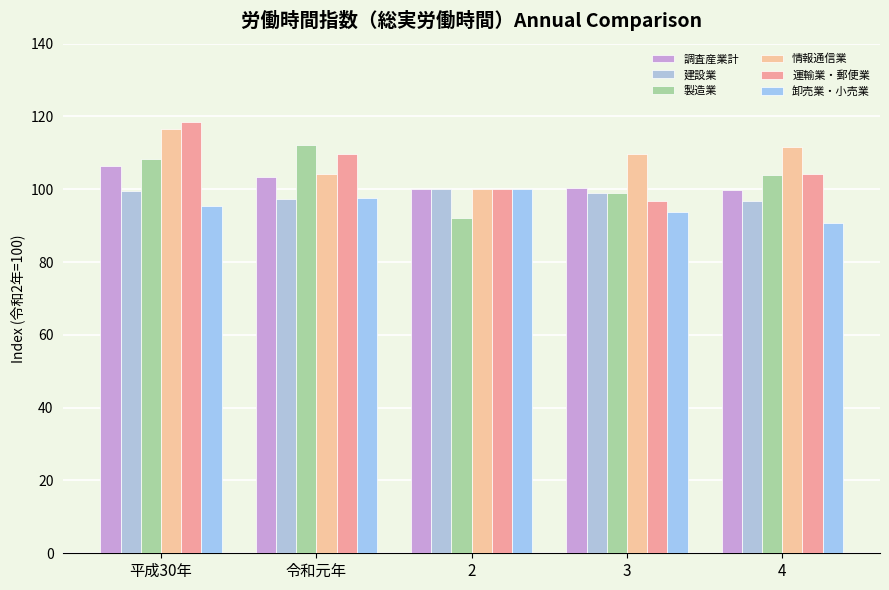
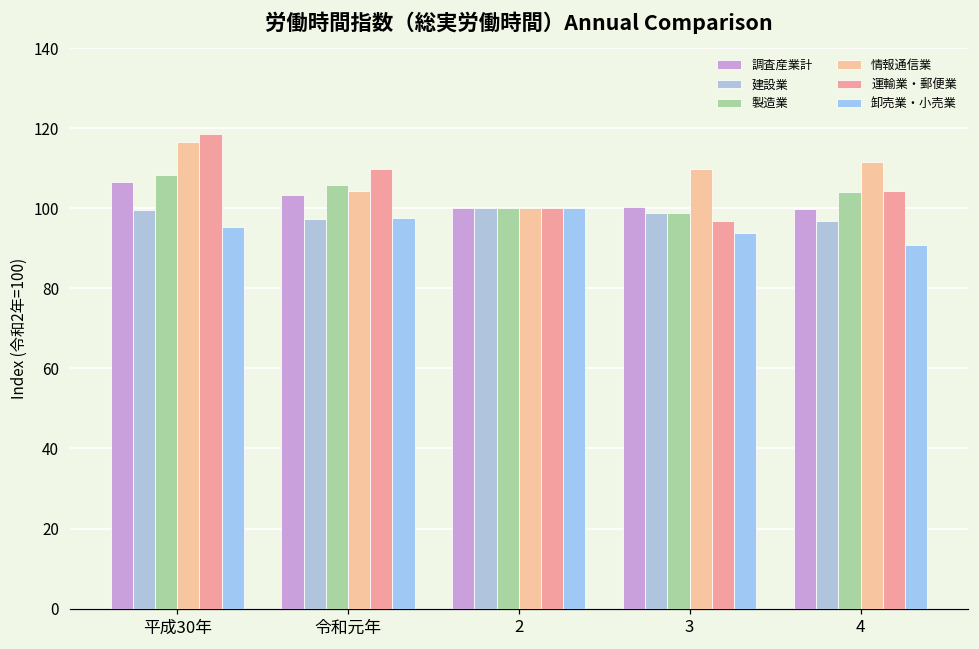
  {
    "製造業": {
      "平成30年": 108,
-     "令和元年": 112,
-     "2": 92,
+     "令和元年": 106,
+     "2": 100,
      "3": 99,
      "4": 104
    }
  }
